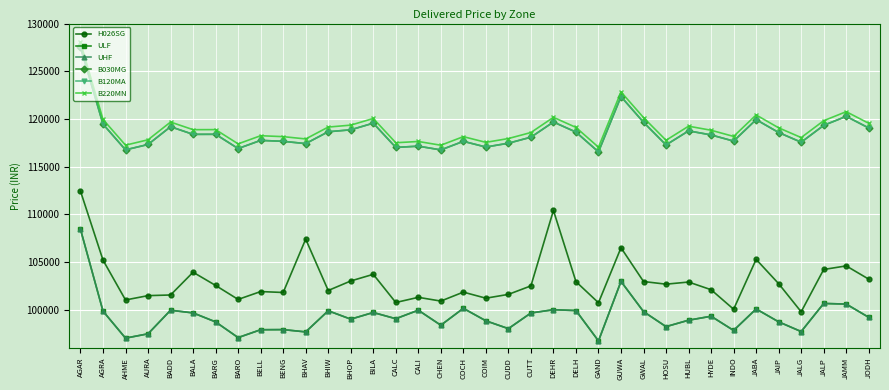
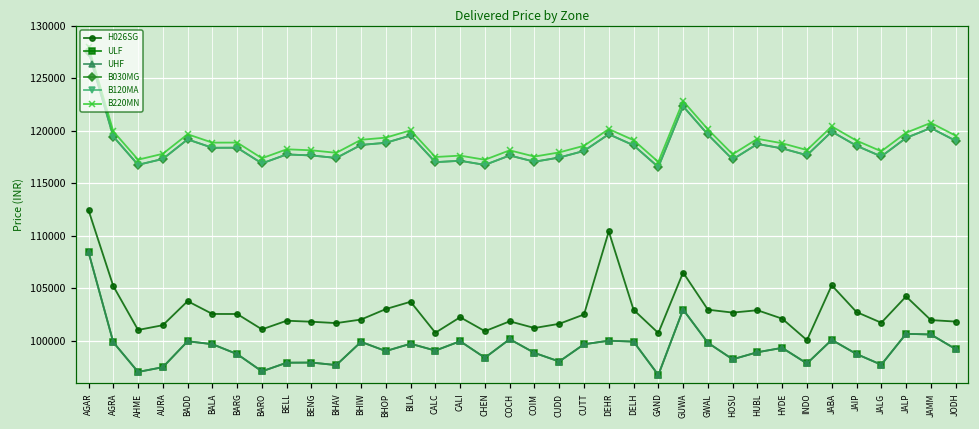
  {
    "H026SG": {
      "AGAR": 112000,
      "AGRA": 105000,
      "AHME": 101000,
      "AURA": 101000,
-     "BADD": 102000,
-     "BALA": 104000,
+     "BADD": 104000,
+     "BALA": 103000,
      "BARG": 103000,
      "BARO": 101000,
      "BELL": 102000,
      "BENG": 102000,
-     "BHAV": 107000,
+     "BHAV": 102000,
      "BHIW": 102000,
      "BHOP": 103000,
      "BILA": 104000,
      "CALC": 101000,
-     "CALI": 101000,
+     "CALI": 102000,
      "CHEN": 101000,
      "COCH": 102000,
      "COIM": 101000,
      "CUDD": 102000,
      "CUTT": 103000,
      "DEHR": 110000,
      "DELH": 103000,
      "GAND": 101000,
      "GUWA": 107000,
      "GWAL": 103000,
      "HOSU": 103000,
      "HUBL": 103000,
      "HYDE": 102000,
      "INDO": 100000,
      "JABA": 105000,
      "JAIP": 103000,
-     "JALG": 100000,
+     "JALG": 102000,
      "JALP": 104000,
-     "JAMM": 105000,
-     "JODH": 103000
+     "JAMM": 102000,
+     "JODH": 102000
    },
    "B220MN": {
      "AGRA": 120000,
      "AHME": 117000,
      "AURA": 118000,
      "BADD": 120000,
      "BALA": 119000,
      "BARG": 119000,
      "BARO": 117000,
      "BELL": 118000,
      "BENG": 118000,
      "BHAV": 118000,
      "BHIW": 119000,
      "BHOP": 119000,
      "BILA": 120000,
      "CALC": 118000,
      "CALI": 118000,
      "CHEN": 117000,
      "COCH": 118000,
      "COIM": 118000,
      "CUDD": 118000,
      "CUTT": 119000,
      "DEHR": 120000,
      "DELH": 119000,
      "GAND": 117000,
      "GUWA": 123000,
      "GWAL": 120000,
      "HOSU": 118000,
      "HUBL": 119000,
      "HYDE": 119000,
      "INDO": 118000,
      "JABA": 120000,
      "JAIP": 119000,
      "JALG": 118000,
      "JALP": 120000,
      "JAMM": 121000,
      "JODH": 120000
    }
  }
